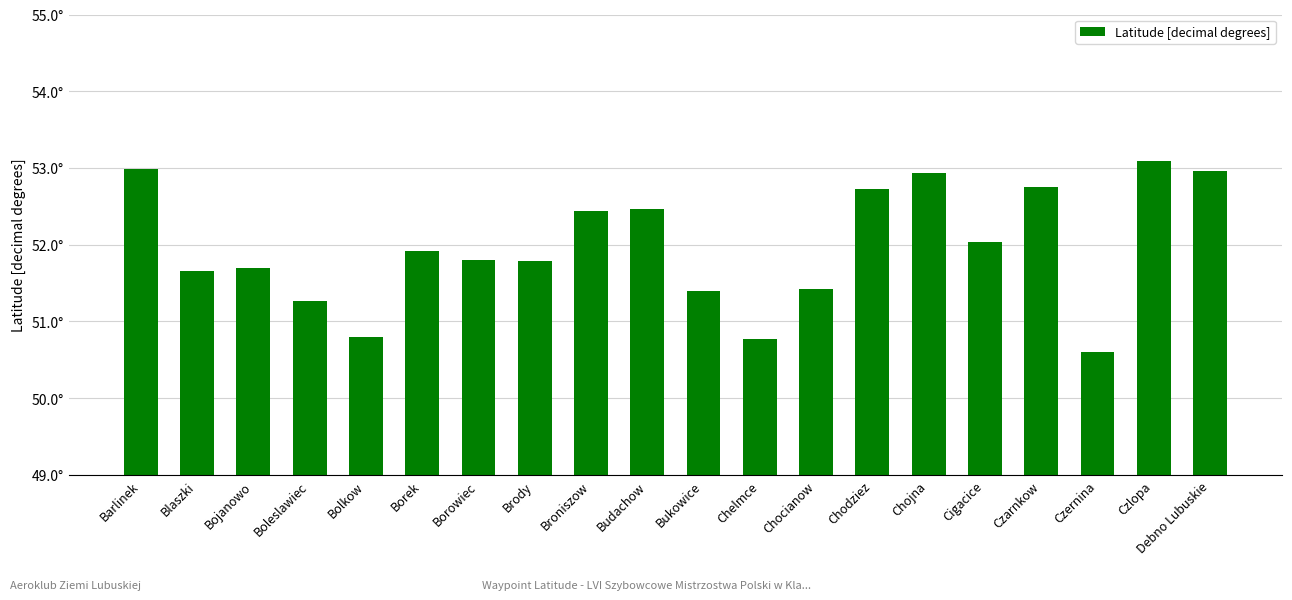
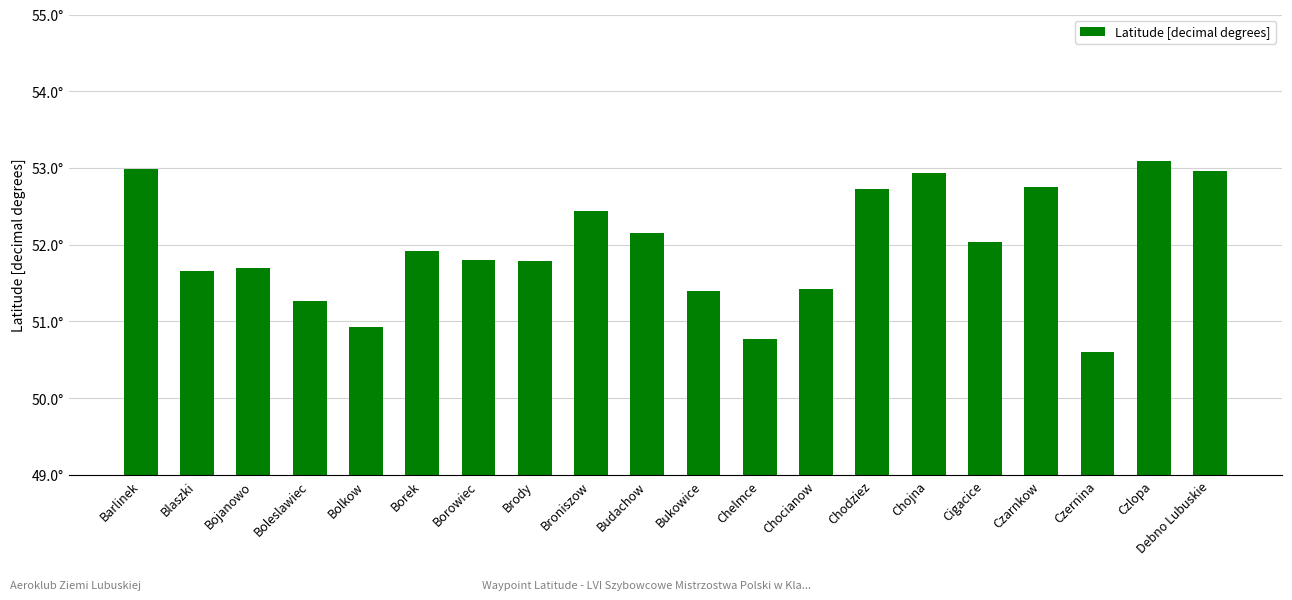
  {
    "Barlinek": "53.0°",
    "Blaszki": "51.7°",
    "Bojanowo": "51.7°",
    "Boleslawiec": "51.3°",
-   "Bolkow": "50.8°",
+   "Bolkow": "50.9°",
    "Borek": "51.9°",
    "Borowiec": "51.8°",
    "Brody": "51.8°",
    "Broniszow": "52.4°",
-   "Budachow": "52.5°",
+   "Budachow": "52.2°",
    "Bukowice": "51.4°",
    "Chelmce": "50.8°",
    "Chocianow": "51.4°",
    "Chodziez": "52.7°",
    "Chojna": "52.9°",
    "Cigacice": "52.0°",
    "Czarnkow": "52.8°",
    "Czernina": "50.6°",
    "Czlopa": "53.1°",
    "Debno Lubuskie": "53.0°"
  }
